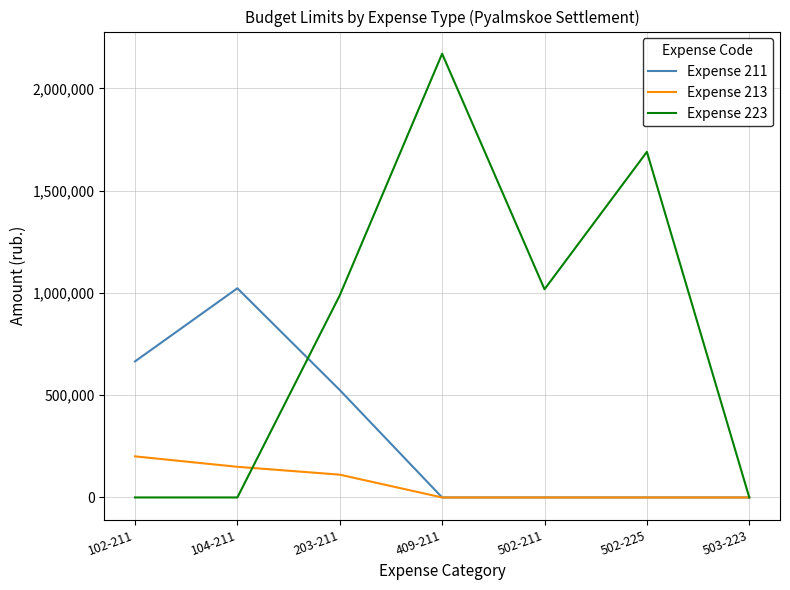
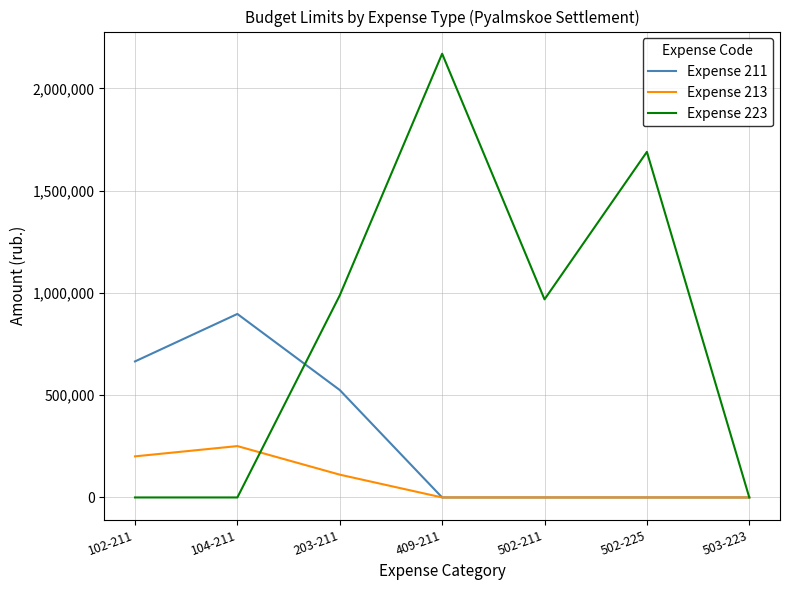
  {
    "Expense 211": {
      "102-211": "670,000",
-     "104-211": "1,020,000",
+     "104-211": "900,000",
      "203-211": "530,000"
    },
    "Expense 213": {
      "102-211": "200,000",
-     "104-211": "150,000",
+     "104-211": "250,000",
      "203-211": "110,000"
    },
    "Expense 223": {
      "102-211": "0",
      "104-211": "0",
      "203-211": "990,000",
      "409-211": "2,170,000",
-     "502-211": "1,020,000",
+     "502-211": "970,000",
      "502-225": "1,690,000"
    }
  }
